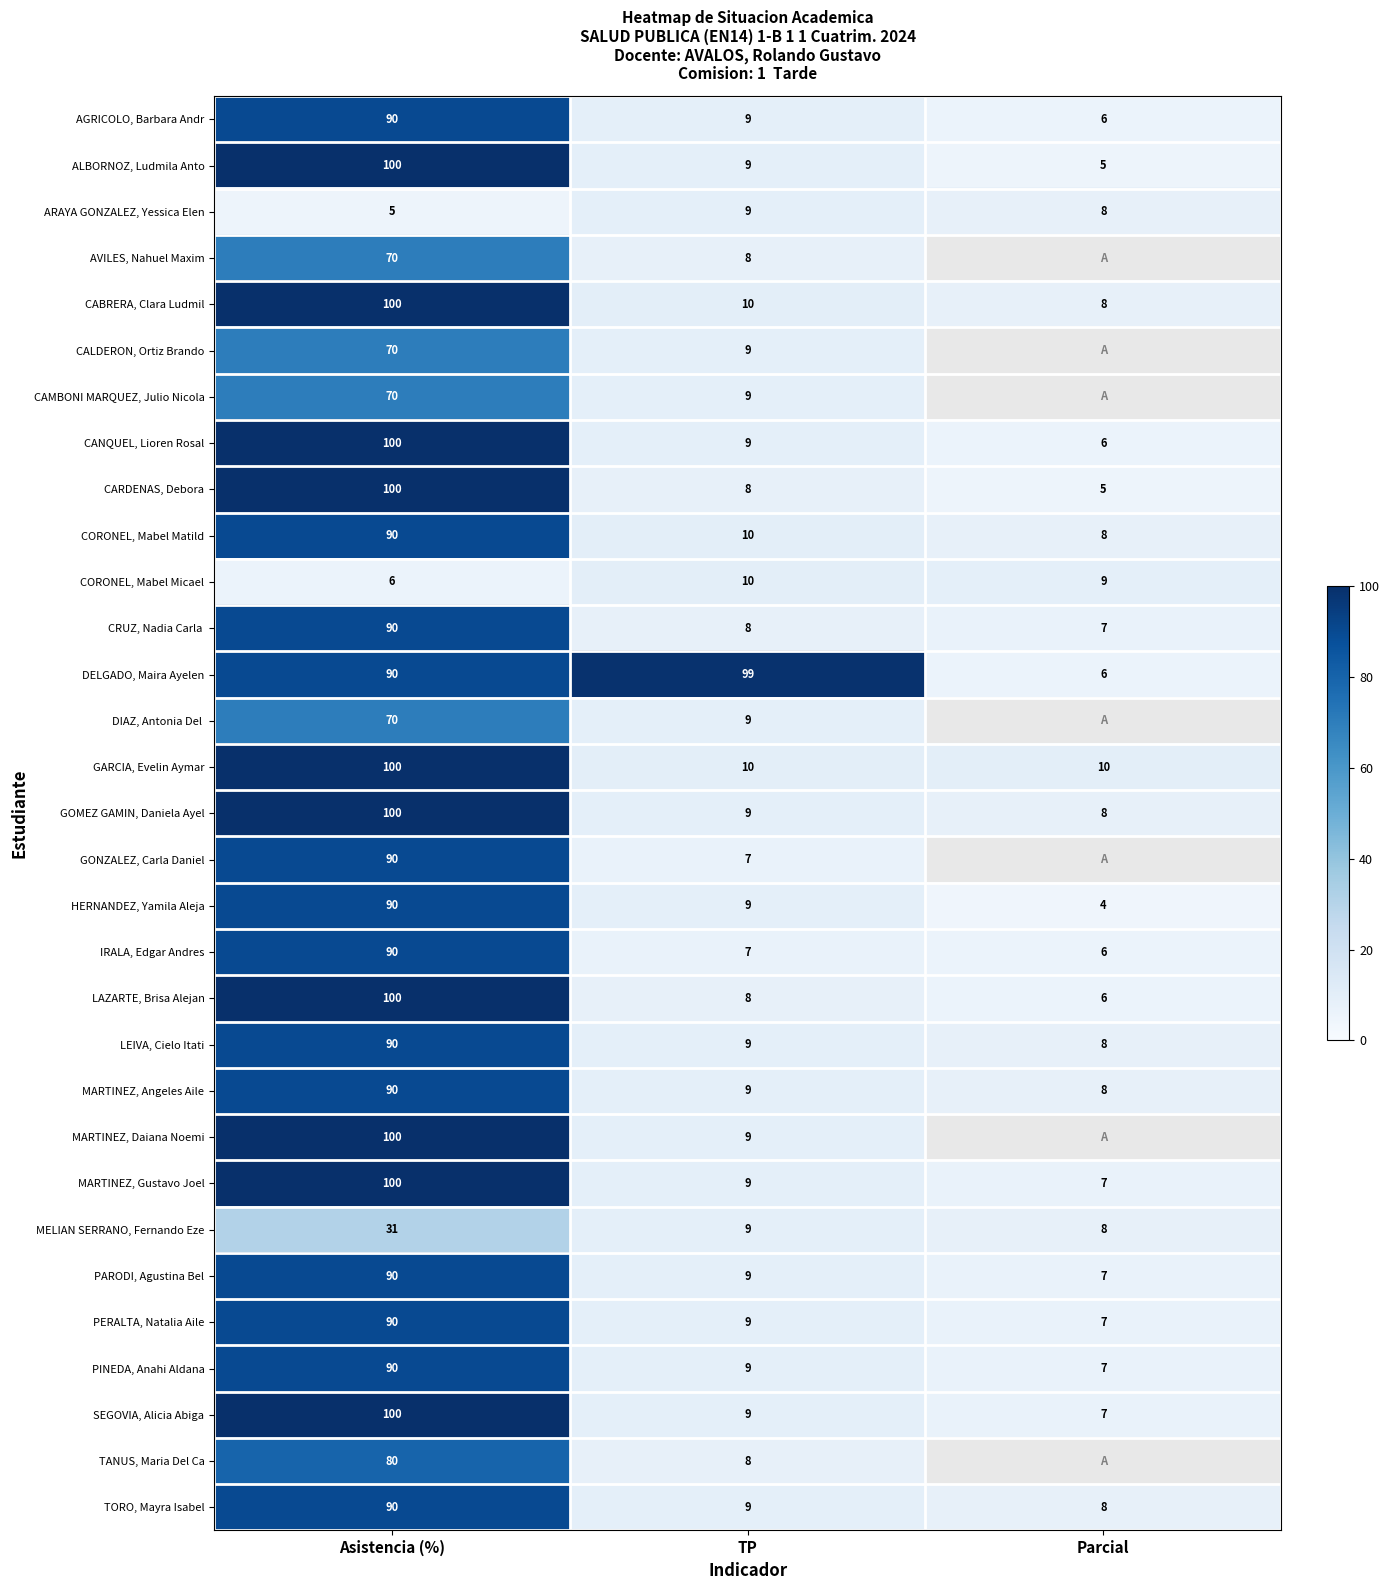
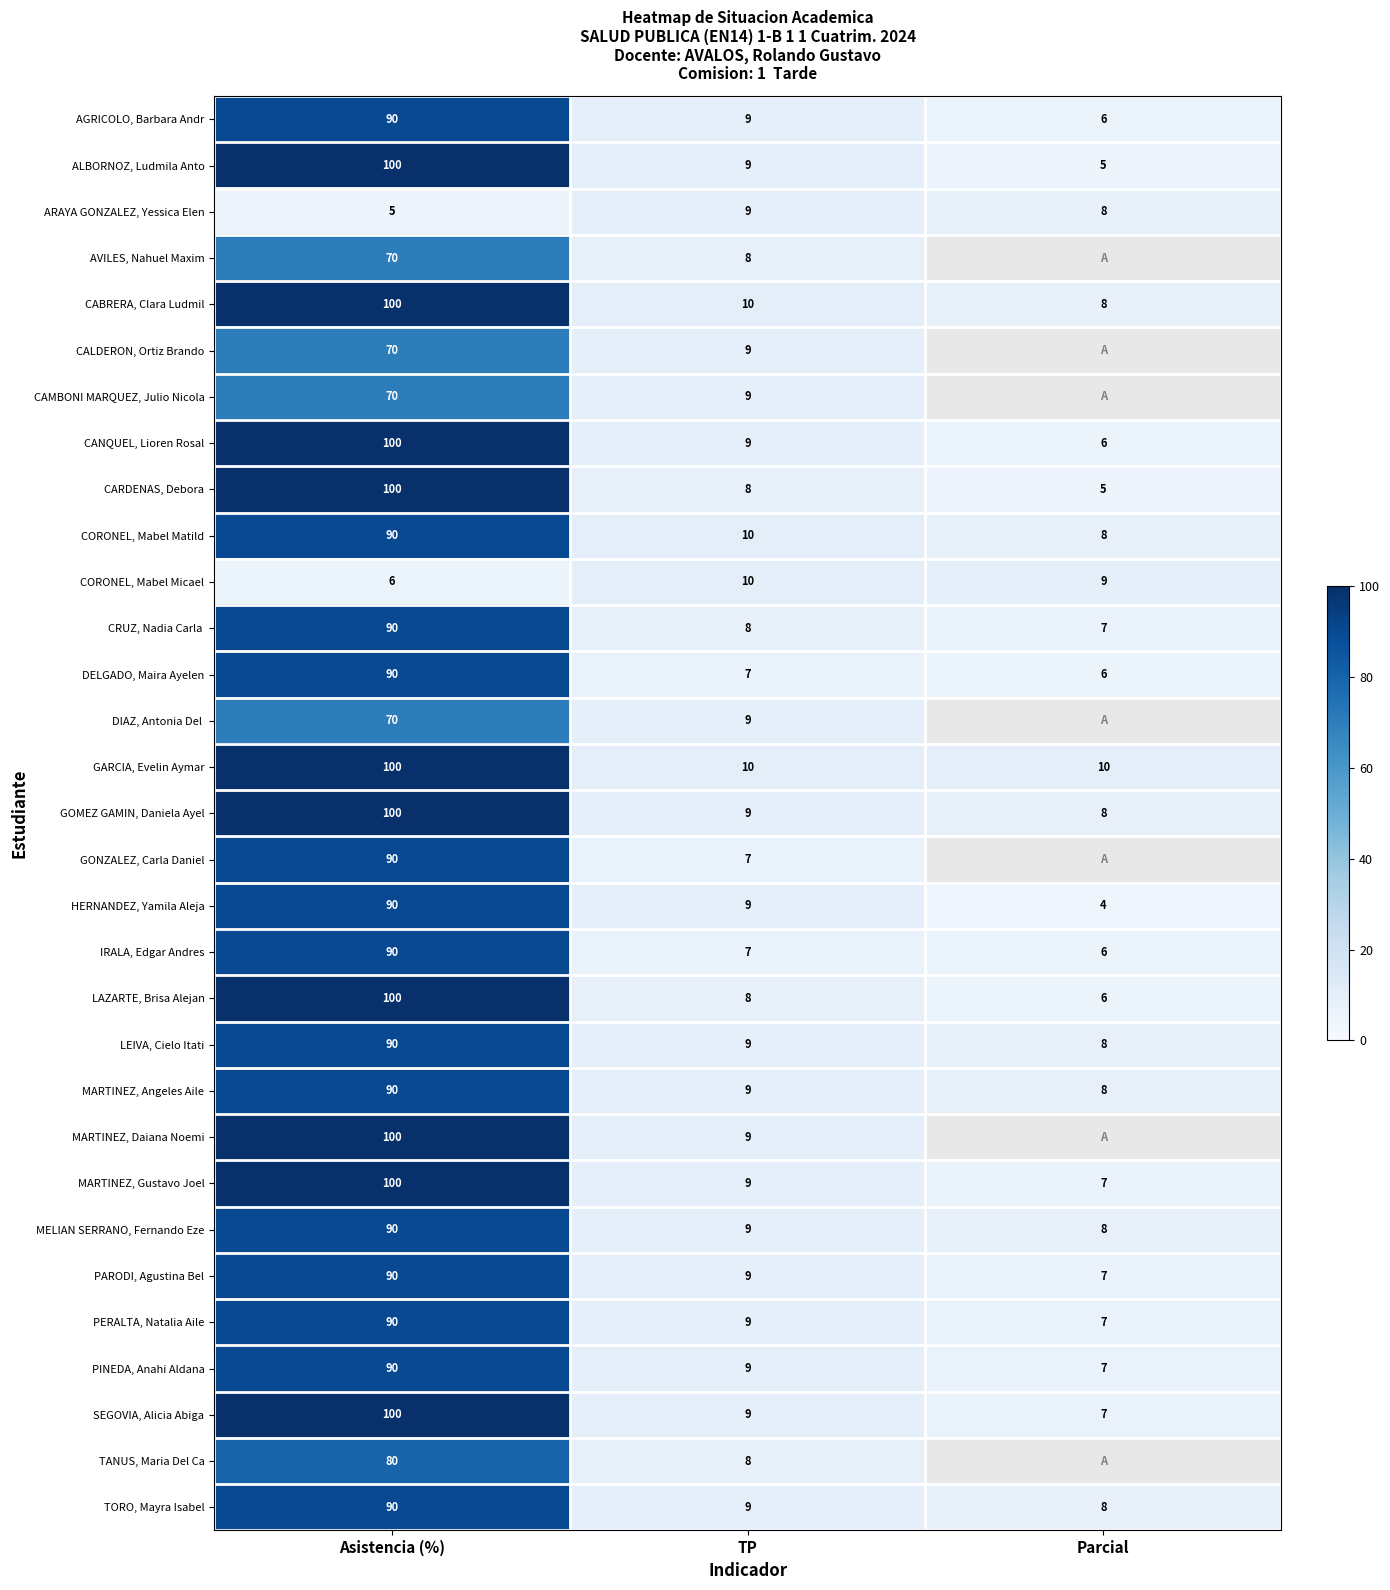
  {
    "AGRICOLO, Barbara Andr": {
      "Asistencia (%)": 90,
      "TP": 9,
      "Parcial": 6
    },
    "ALBORNOZ, Ludmila Anto": {
      "Asistencia (%)": 100,
      "TP": 9,
      "Parcial": 5
    },
    "ARAYA GONZALEZ, Yessica Elen": {
      "Asistencia (%)": 5,
      "TP": 9,
      "Parcial": 8
    },
    "AVILES, Nahuel Maxim": {
      "Asistencia (%)": 70,
      "TP": 8
    },
    "CABRERA, Clara Ludmil": {
      "Asistencia (%)": 100,
      "TP": 10,
      "Parcial": 8
    },
    "CALDERON, Ortiz Brando": {
      "Asistencia (%)": 70,
      "TP": 9
    },
    "CAMBONI MARQUEZ, Julio Nicola": {
      "Asistencia (%)": 70,
      "TP": 9
    },
    "CANQUEL, Lioren Rosal": {
      "Asistencia (%)": 100,
      "TP": 9,
      "Parcial": 6
    },
    "CARDENAS, Debora": {
      "Asistencia (%)": 100,
      "TP": 8,
      "Parcial": 5
    },
    "CORONEL, Mabel Matild": {
      "Asistencia (%)": 90,
      "TP": 10,
      "Parcial": 8
    },
    "CORONEL, Mabel Micael": {
      "Asistencia (%)": 6,
      "TP": 10,
      "Parcial": 9
    },
    "CRUZ, Nadia Carla": {
      "Asistencia (%)": 90,
      "TP": 8,
      "Parcial": 7
    },
    "DELGADO, Maira Ayelen": {
      "Asistencia (%)": 90,
-     "TP": 99,
+     "TP": 7,
      "Parcial": 6
    },
    "DIAZ, Antonia Del": {
      "Asistencia (%)": 70,
      "TP": 9
    },
    "GARCIA, Evelin Aymar": {
      "Asistencia (%)": 100,
      "TP": 10,
      "Parcial": 10
    },
    "GOMEZ GAMIN, Daniela Ayel": {
      "Asistencia (%)": 100,
      "TP": 9,
      "Parcial": 8
    },
    "GONZALEZ, Carla Daniel": {
      "Asistencia (%)": 90,
      "TP": 7
    },
    "HERNANDEZ, Yamila Aleja": {
      "Asistencia (%)": 90,
      "TP": 9,
      "Parcial": 4
    },
    "IRALA, Edgar Andres": {
      "Asistencia (%)": 90,
      "TP": 7,
      "Parcial": 6
    },
    "LAZARTE, Brisa Alejan": {
      "Asistencia (%)": 100,
      "TP": 8,
      "Parcial": 6
    },
    "LEIVA, Cielo Itati": {
      "Asistencia (%)": 90,
      "TP": 9,
      "Parcial": 8
    },
    "MARTINEZ, Angeles Aile": {
      "Asistencia (%)": 90,
      "TP": 9,
      "Parcial": 8
    },
    "MARTINEZ, Daiana Noemi": {
      "Asistencia (%)": 100,
      "TP": 9
    },
    "MARTINEZ, Gustavo Joel": {
      "Asistencia (%)": 100,
      "TP": 9,
      "Parcial": 7
    },
    "MELIAN SERRANO, Fernando Eze": {
-     "Asistencia (%)": 31,
+     "Asistencia (%)": 90,
      "TP": 9,
      "Parcial": 8
    },
    "PARODI, Agustina Bel": {
      "Asistencia (%)": 90,
      "TP": 9,
      "Parcial": 7
    },
    "PERALTA, Natalia Aile": {
      "Asistencia (%)": 90,
      "TP": 9,
      "Parcial": 7
    },
    "PINEDA, Anahi Aldana": {
      "Asistencia (%)": 90,
      "TP": 9,
      "Parcial": 7
    },
    "SEGOVIA, Alicia Abiga": {
      "Asistencia (%)": 100,
      "TP": 9,
      "Parcial": 7
    },
    "TANUS, Maria Del Ca": {
      "Asistencia (%)": 80,
      "TP": 8
    },
    "TORO, Mayra Isabel": {
      "Asistencia (%)": 90,
      "TP": 9,
      "Parcial": 8
    }
  }
